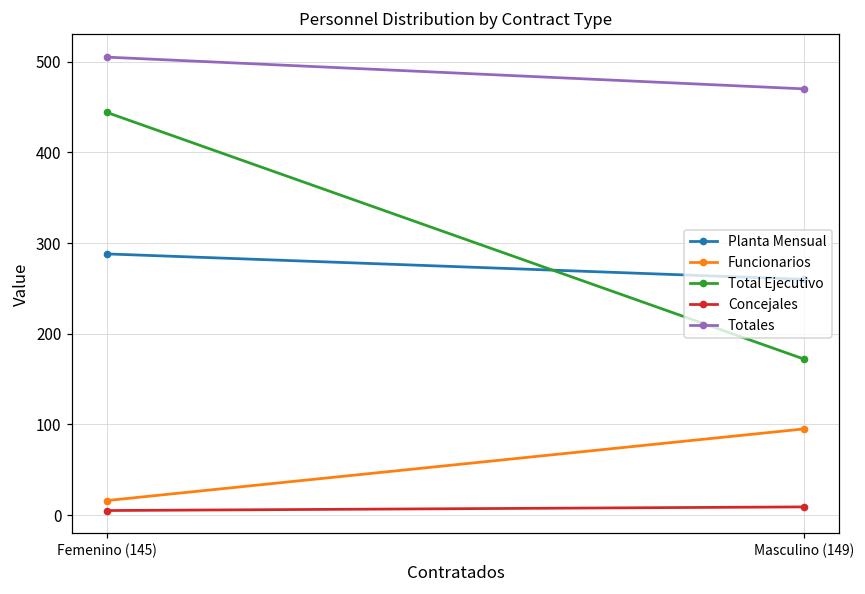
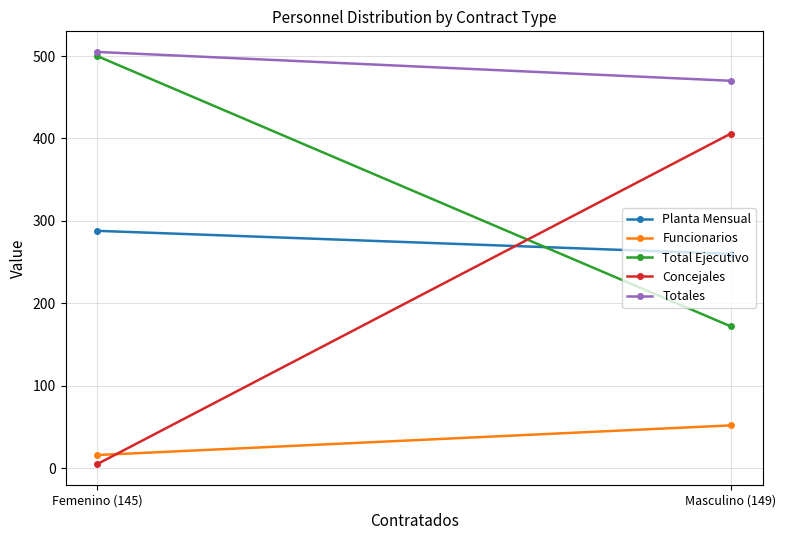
  {
    "Planta Mensual": {
      "Femenino (145)": 290
    },
    "Funcionarios": {
      "Femenino (145)": 20,
-     "Masculino (149)": 100
+     "Masculino (149)": 50
    },
    "Total Ejecutivo": {
-     "Femenino (145)": 440,
+     "Femenino (145)": 500,
      "Masculino (149)": 170
    },
    "Concejales": {
      "Femenino (145)": 10,
-     "Masculino (149)": 10
+     "Masculino (149)": 410
    },
    "Totales": {
      "Femenino (145)": 510,
      "Masculino (149)": 470
    }
  }
